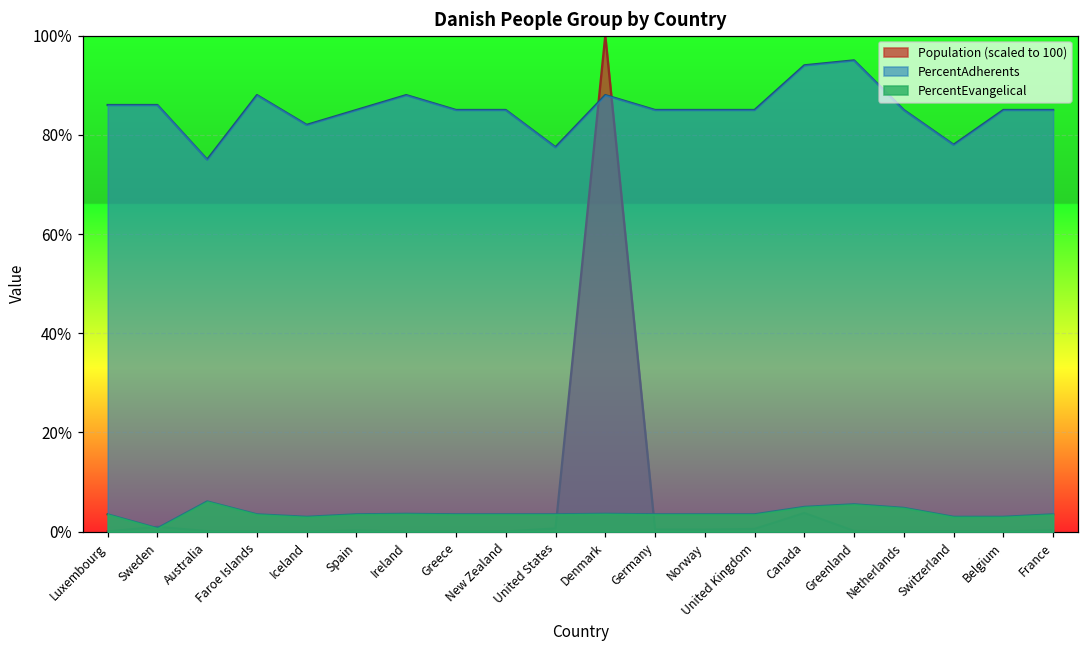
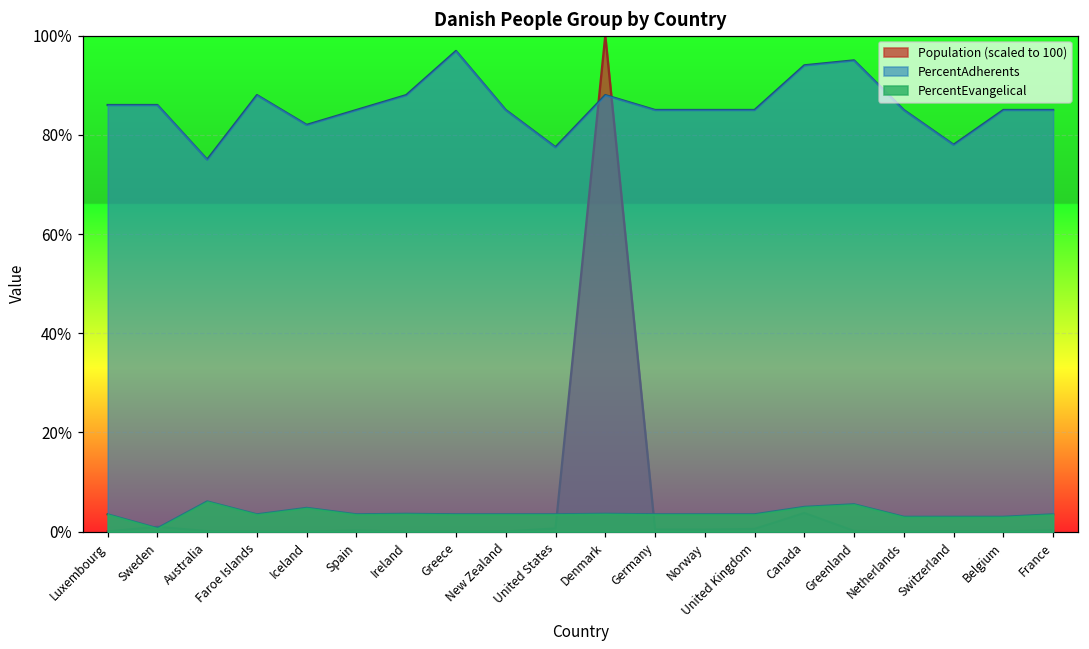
  {
    "Population (scaled to 100)": {
      "Luxembourg": "0%",
      "Australia": "0%",
      "Faroe Islands": "0%",
      "Iceland": "0%",
      "Spain": "0%",
      "Ireland": "0%",
      "Greece": "0%",
      "New Zealand": "0%",
      "United States": "1%",
      "Denmark": "100%",
      "Germany": "0%",
      "Norway": "0%",
      "United Kingdom": "1%",
      "Canada": "4%",
      "Greenland": "0%",
      "Netherlands": "0%",
      "Switzerland": "0%",
      "Belgium": "0%",
      "France": "0%"
    },
    "PercentAdherents": {
      "Luxembourg": "86%",
      "Sweden": "86%",
      "Australia": "75%",
      "Faroe Islands": "88%",
      "Iceland": "82%",
      "Spain": "85%",
      "Ireland": "88%",
-     "Greece": "85%",
+     "Greece": "97%",
      "New Zealand": "85%",
      "United States": "78%",
      "Denmark": "88%",
      "Germany": "85%",
      "Norway": "85%",
      "United Kingdom": "85%",
      "Canada": "94%",
      "Greenland": "95%",
      "Netherlands": "85%",
      "Switzerland": "78%",
      "Belgium": "85%",
      "France": "85%"
    },
    "PercentEvangelical": {
      "Luxembourg": "4%",
      "Australia": "6%",
      "Faroe Islands": "4%",
-     "Iceland": "3%",
+     "Iceland": "5%",
      "Spain": "4%",
      "Ireland": "4%",
      "Greece": "4%",
      "New Zealand": "4%",
      "United States": "4%",
      "Denmark": "4%",
      "Germany": "4%",
      "Norway": "4%",
      "United Kingdom": "4%",
      "Canada": "5%",
      "Greenland": "6%",
-     "Netherlands": "5%",
+     "Netherlands": "3%",
      "Switzerland": "3%",
      "Belgium": "3%",
      "France": "4%"
    }
  }
